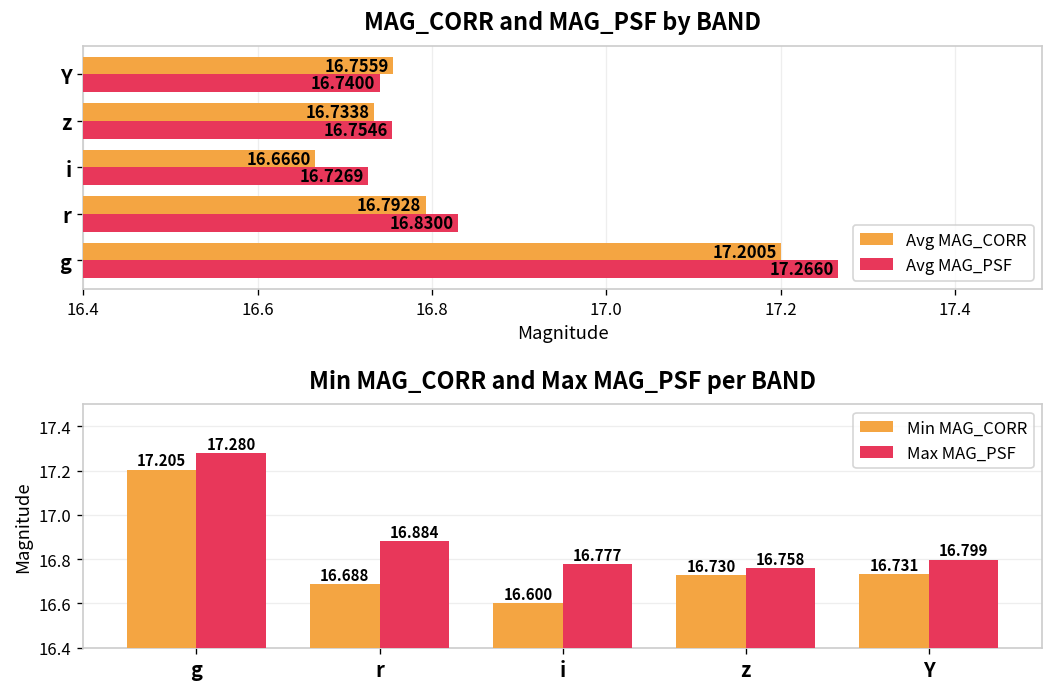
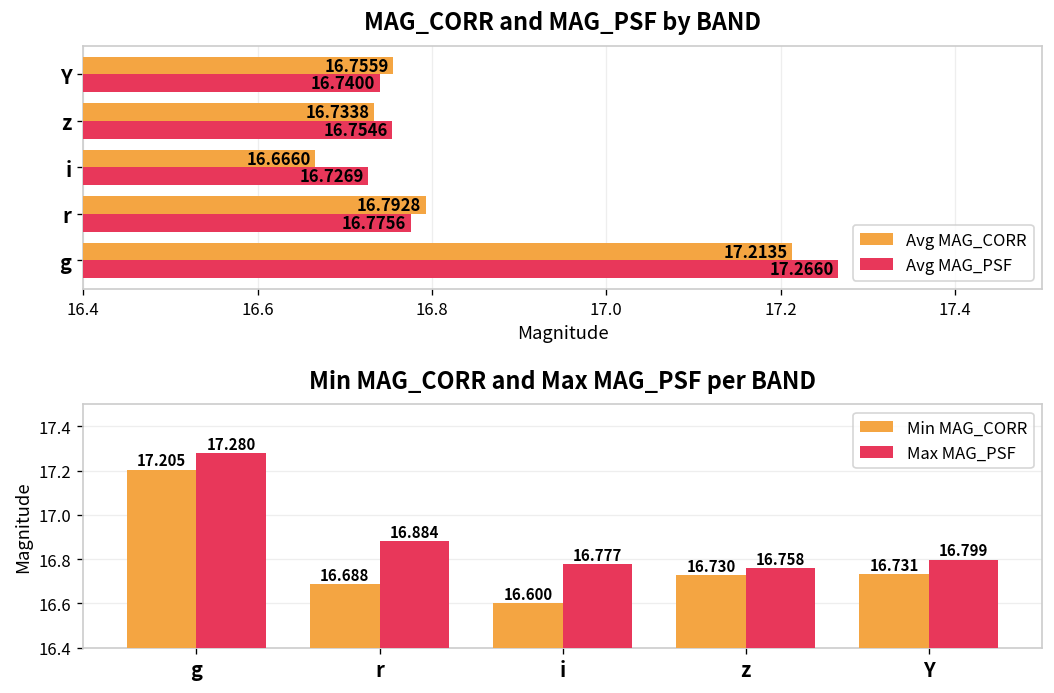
  {
    "MAG_CORR and MAG_PSF by BAND": {
      "Avg MAG_CORR": {
        "Y": 16.7559,
        "z": 16.7338,
        "i": 16.6660,
        "r": 16.7928,
-       "g": 17.2005
+       "g": 17.2135
      },
      "Avg MAG_PSF": {
        "Y": 16.7400,
        "z": 16.7546,
        "i": 16.7269,
-       "r": 16.8300,
+       "r": 16.7756,
        "g": 17.2660
      }
    },
    "Min MAG_CORR and Max MAG_PSF per BAND": {
      "Min MAG_CORR": {
        "g": 17.205,
        "r": 16.688,
        "i": 16.600,
        "z": 16.730,
        "Y": 16.731
      },
      "Max MAG_PSF": {
        "g": 17.280,
        "r": 16.884,
        "i": 16.777,
        "z": 16.758,
        "Y": 16.799
      }
    }
  }
